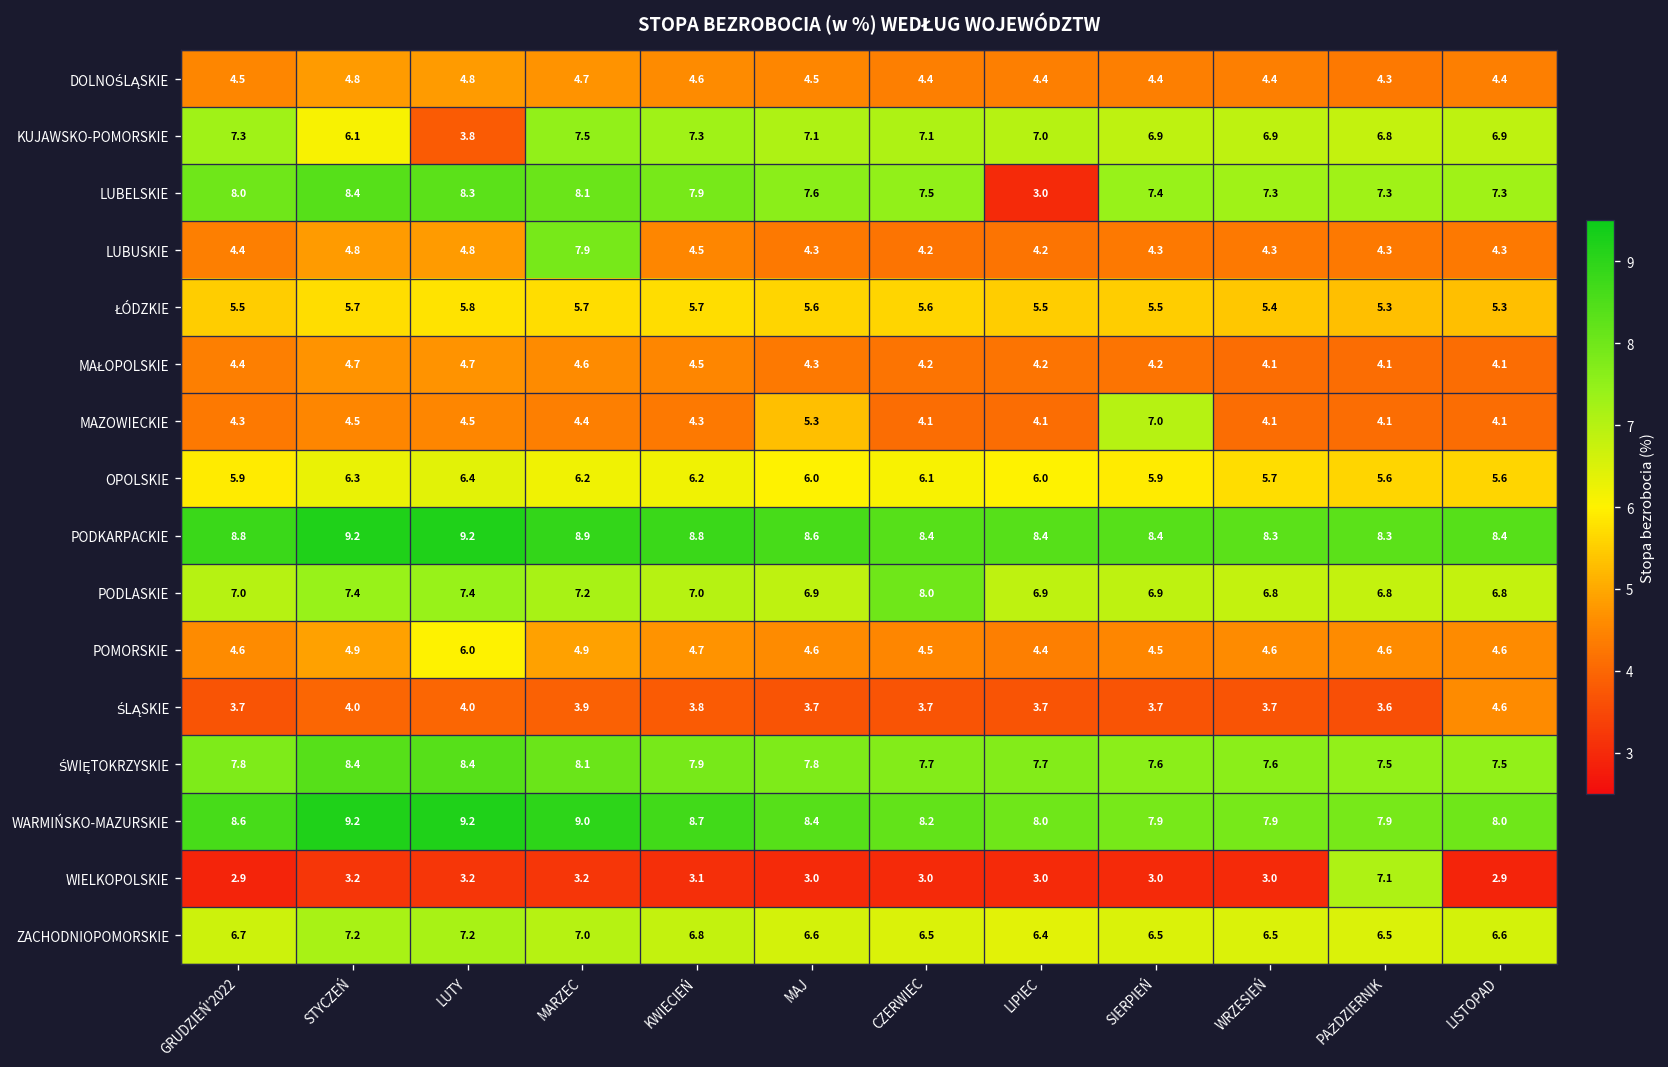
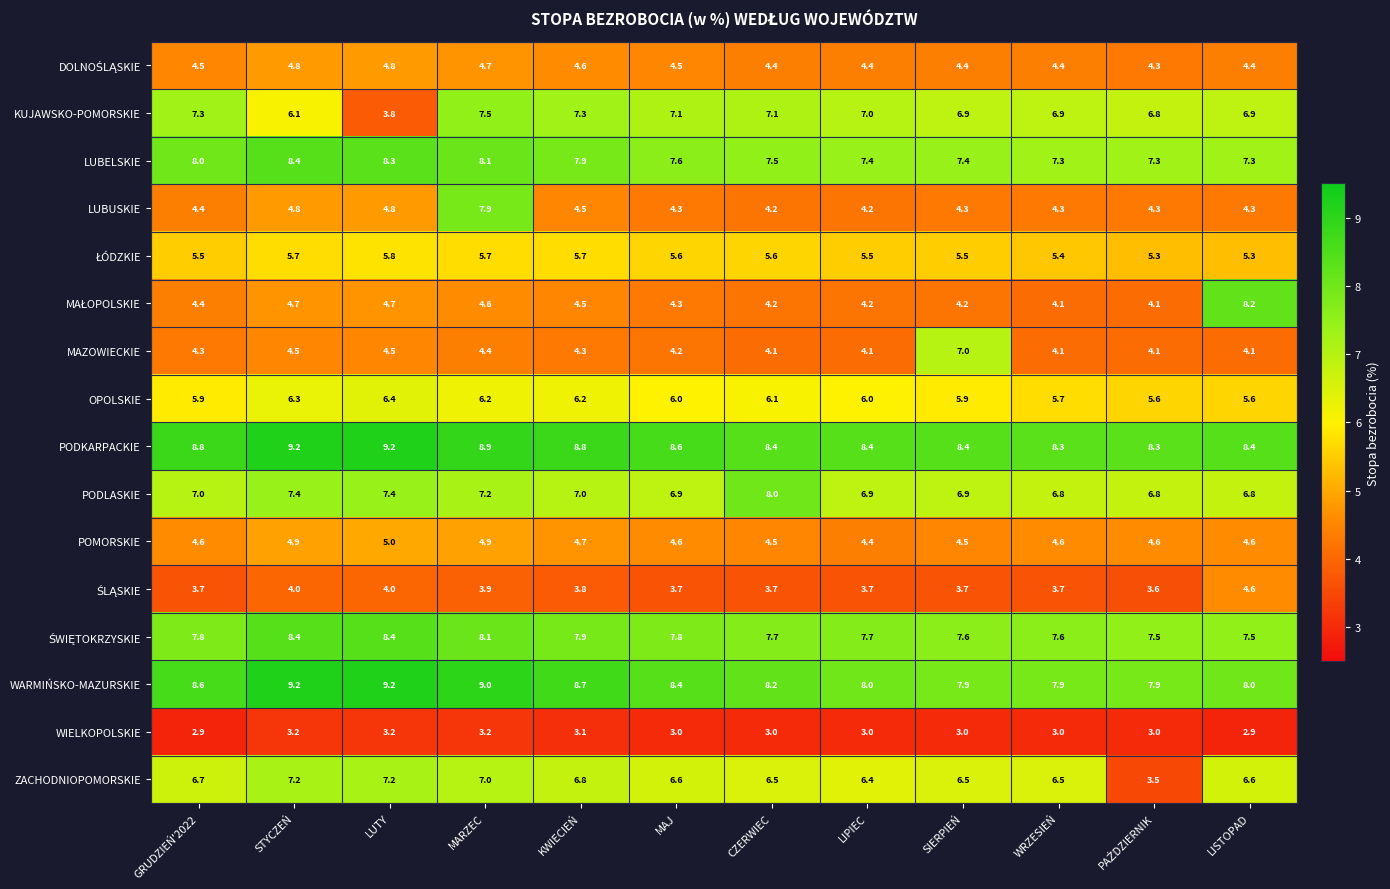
  {
    "DOLNOŚLĄSKIE": {
      "GRUDZIEŃ'2022": 4.5,
      "STYCZEŃ": 4.8,
      "LUTY": 4.8,
      "MARZEC": 4.7,
      "KWIECIEŃ": 4.6,
      "MAJ": 4.5,
      "CZERWIEC": 4.4,
      "LIPIEC": 4.4,
      "SIERPIEŃ": 4.4,
      "WRZESIEŃ": 4.4,
      "PAŹDZIERNIK": 4.3,
      "LISTOPAD": 4.4
    },
    "KUJAWSKO-POMORSKIE": {
      "GRUDZIEŃ'2022": 7.3,
      "STYCZEŃ": 6.1,
      "LUTY": 3.8,
      "MARZEC": 7.5,
      "KWIECIEŃ": 7.3,
      "MAJ": 7.1,
      "CZERWIEC": 7.1,
      "LIPIEC": 7.0,
      "SIERPIEŃ": 6.9,
      "WRZESIEŃ": 6.9,
      "PAŹDZIERNIK": 6.8,
      "LISTOPAD": 6.9
    },
    "LUBELSKIE": {
      "GRUDZIEŃ'2022": 8.0,
      "STYCZEŃ": 8.4,
      "LUTY": 8.3,
      "MARZEC": 8.1,
      "KWIECIEŃ": 7.9,
      "MAJ": 7.6,
      "CZERWIEC": 7.5,
-     "LIPIEC": 3.0,
+     "LIPIEC": 7.4,
      "SIERPIEŃ": 7.4,
      "WRZESIEŃ": 7.3,
      "PAŹDZIERNIK": 7.3,
      "LISTOPAD": 7.3
    },
    "LUBUSKIE": {
      "GRUDZIEŃ'2022": 4.4,
      "STYCZEŃ": 4.8,
      "LUTY": 4.8,
      "MARZEC": 7.9,
      "KWIECIEŃ": 4.5,
      "MAJ": 4.3,
      "CZERWIEC": 4.2,
      "LIPIEC": 4.2,
      "SIERPIEŃ": 4.3,
      "WRZESIEŃ": 4.3,
      "PAŹDZIERNIK": 4.3,
      "LISTOPAD": 4.3
    },
    "ŁÓDZKIE": {
      "GRUDZIEŃ'2022": 5.5,
      "STYCZEŃ": 5.7,
      "LUTY": 5.8,
      "MARZEC": 5.7,
      "KWIECIEŃ": 5.7,
      "MAJ": 5.6,
      "CZERWIEC": 5.6,
      "LIPIEC": 5.5,
      "SIERPIEŃ": 5.5,
      "WRZESIEŃ": 5.4,
      "PAŹDZIERNIK": 5.3,
      "LISTOPAD": 5.3
    },
    "MAŁOPOLSKIE": {
      "GRUDZIEŃ'2022": 4.4,
      "STYCZEŃ": 4.7,
      "LUTY": 4.7,
      "MARZEC": 4.6,
      "KWIECIEŃ": 4.5,
      "MAJ": 4.3,
      "CZERWIEC": 4.2,
      "LIPIEC": 4.2,
      "SIERPIEŃ": 4.2,
      "WRZESIEŃ": 4.1,
      "PAŹDZIERNIK": 4.1,
-     "LISTOPAD": 4.1
+     "LISTOPAD": 8.2
    },
    "MAZOWIECKIE": {
      "GRUDZIEŃ'2022": 4.3,
      "STYCZEŃ": 4.5,
      "LUTY": 4.5,
      "MARZEC": 4.4,
      "KWIECIEŃ": 4.3,
-     "MAJ": 5.3,
+     "MAJ": 4.2,
      "CZERWIEC": 4.1,
      "LIPIEC": 4.1,
      "SIERPIEŃ": 7.0,
      "WRZESIEŃ": 4.1,
      "PAŹDZIERNIK": 4.1,
      "LISTOPAD": 4.1
    },
    "OPOLSKIE": {
      "GRUDZIEŃ'2022": 5.9,
      "STYCZEŃ": 6.3,
      "LUTY": 6.4,
      "MARZEC": 6.2,
      "KWIECIEŃ": 6.2,
      "MAJ": 6.0,
      "CZERWIEC": 6.1,
      "LIPIEC": 6.0,
      "SIERPIEŃ": 5.9,
      "WRZESIEŃ": 5.7,
      "PAŹDZIERNIK": 5.6,
      "LISTOPAD": 5.6
    },
    "PODKARPACKIE": {
      "GRUDZIEŃ'2022": 8.8,
      "STYCZEŃ": 9.2,
      "LUTY": 9.2,
      "MARZEC": 8.9,
      "KWIECIEŃ": 8.8,
      "MAJ": 8.6,
      "CZERWIEC": 8.4,
      "LIPIEC": 8.4,
      "SIERPIEŃ": 8.4,
      "WRZESIEŃ": 8.3,
      "PAŹDZIERNIK": 8.3,
      "LISTOPAD": 8.4
    },
    "PODLASKIE": {
      "GRUDZIEŃ'2022": 7.0,
      "STYCZEŃ": 7.4,
      "LUTY": 7.4,
      "MARZEC": 7.2,
      "KWIECIEŃ": 7.0,
      "MAJ": 6.9,
      "CZERWIEC": 8.0,
      "LIPIEC": 6.9,
      "SIERPIEŃ": 6.9,
      "WRZESIEŃ": 6.8,
      "PAŹDZIERNIK": 6.8,
      "LISTOPAD": 6.8
    },
    "POMORSKIE": {
      "GRUDZIEŃ'2022": 4.6,
      "STYCZEŃ": 4.9,
-     "LUTY": 6.0,
+     "LUTY": 5.0,
      "MARZEC": 4.9,
      "KWIECIEŃ": 4.7,
      "MAJ": 4.6,
      "CZERWIEC": 4.5,
      "LIPIEC": 4.4,
      "SIERPIEŃ": 4.5,
      "WRZESIEŃ": 4.6,
      "PAŹDZIERNIK": 4.6,
      "LISTOPAD": 4.6
    },
    "ŚLĄSKIE": {
      "GRUDZIEŃ'2022": 3.7,
      "STYCZEŃ": 4.0,
      "LUTY": 4.0,
      "MARZEC": 3.9,
      "KWIECIEŃ": 3.8,
      "MAJ": 3.7,
      "CZERWIEC": 3.7,
      "LIPIEC": 3.7,
      "SIERPIEŃ": 3.7,
      "WRZESIEŃ": 3.7,
      "PAŹDZIERNIK": 3.6,
      "LISTOPAD": 4.6
    },
    "ŚWIĘTOKRZYSKIE": {
      "GRUDZIEŃ'2022": 7.8,
      "STYCZEŃ": 8.4,
      "LUTY": 8.4,
      "MARZEC": 8.1,
      "KWIECIEŃ": 7.9,
      "MAJ": 7.8,
      "CZERWIEC": 7.7,
      "LIPIEC": 7.7,
      "SIERPIEŃ": 7.6,
      "WRZESIEŃ": 7.6,
      "PAŹDZIERNIK": 7.5,
      "LISTOPAD": 7.5
    },
    "WARMIŃSKO-MAZURSKIE": {
      "GRUDZIEŃ'2022": 8.6,
      "STYCZEŃ": 9.2,
      "LUTY": 9.2,
      "MARZEC": 9.0,
      "KWIECIEŃ": 8.7,
      "MAJ": 8.4,
      "CZERWIEC": 8.2,
      "LIPIEC": 8.0,
      "SIERPIEŃ": 7.9,
      "WRZESIEŃ": 7.9,
      "PAŹDZIERNIK": 7.9,
      "LISTOPAD": 8.0
    },
    "WIELKOPOLSKIE": {
      "GRUDZIEŃ'2022": 2.9,
      "STYCZEŃ": 3.2,
      "LUTY": 3.2,
      "MARZEC": 3.2,
      "KWIECIEŃ": 3.1,
      "MAJ": 3.0,
      "CZERWIEC": 3.0,
      "LIPIEC": 3.0,
      "SIERPIEŃ": 3.0,
      "WRZESIEŃ": 3.0,
-     "PAŹDZIERNIK": 7.1,
+     "PAŹDZIERNIK": 3.0,
      "LISTOPAD": 2.9
    },
    "ZACHODNIOPOMORSKIE": {
      "GRUDZIEŃ'2022": 6.7,
      "STYCZEŃ": 7.2,
      "LUTY": 7.2,
      "MARZEC": 7.0,
      "KWIECIEŃ": 6.8,
      "MAJ": 6.6,
      "CZERWIEC": 6.5,
      "LIPIEC": 6.4,
      "SIERPIEŃ": 6.5,
      "WRZESIEŃ": 6.5,
-     "PAŹDZIERNIK": 6.5,
+     "PAŹDZIERNIK": 3.5,
      "LISTOPAD": 6.6
    }
  }
